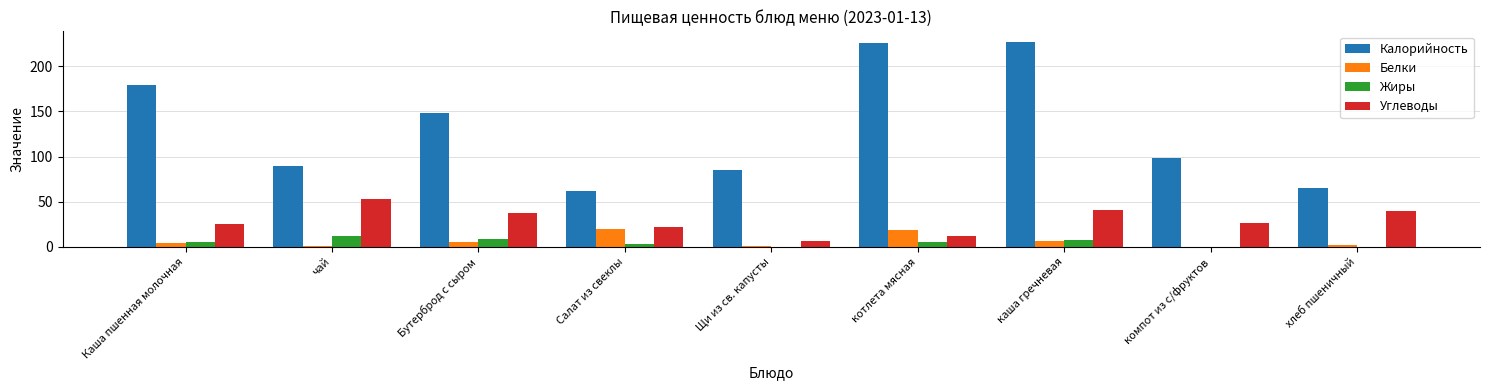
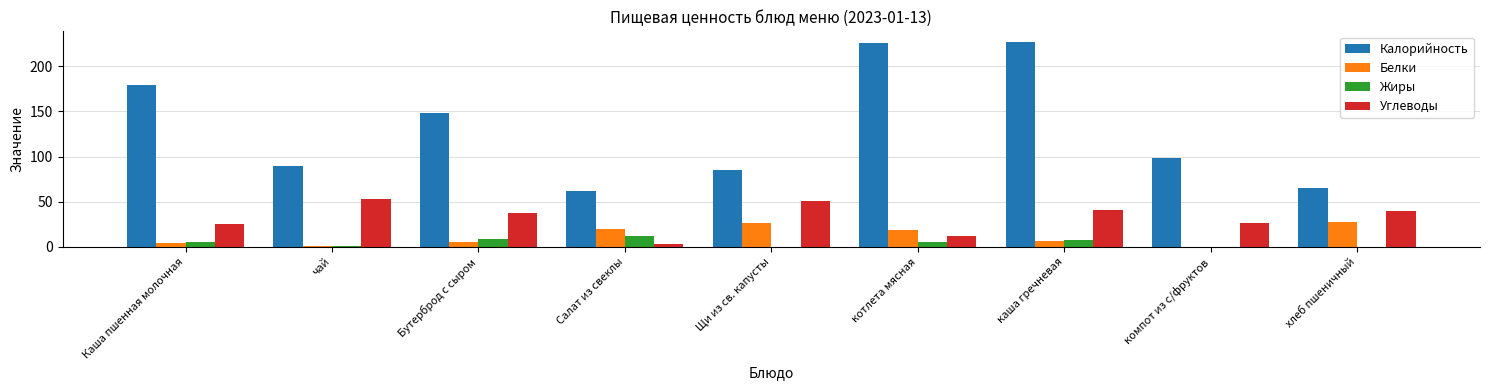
  {
    "Калорийность": {
      "Каша пшенная молочная": 180,
      "чай": 90,
      "Бутерброд с сыром": 150,
      "Салат из свеклы": 60,
      "Щи из св. капусты": 80,
      "котлета мясная": 230,
      "каша гречневая": 230,
      "компот из с/фруктов": 100,
      "хлеб пшеничный": 70
    },
    "Белки": {
      "Каша пшенная молочная": 0,
      "Бутерброд с сыром": 10,
      "Салат из свеклы": 20,
-     "Щи из св. капусты": 0,
+     "Щи из св. капусты": 30,
      "котлета мясная": 20,
      "каша гречневая": 10,
      "компот из с/фруктов": 0,
-     "хлеб пшеничный": 0
+     "хлеб пшеничный": 30
    },
    "Жиры": {
      "Каша пшенная молочная": 10,
-     "чай": 10,
+     "чай": 0,
      "Бутерброд с сыром": 10,
-     "Салат из свеклы": 0,
+     "Салат из свеклы": 10,
      "котлета мясная": 10,
      "каша гречневая": 10,
      "компот из с/фруктов": 0,
      "хлеб пшеничный": 0
    },
    "Углеводы": {
      "Каша пшенная молочная": 30,
      "чай": 50,
      "Бутерброд с сыром": 40,
-     "Салат из свеклы": 20,
-     "Щи из св. капусты": 10,
+     "Салат из свеклы": 0,
+     "Щи из св. капусты": 50,
      "котлета мясная": 10,
      "каша гречневая": 40,
      "компот из с/фруктов": 30,
      "хлеб пшеничный": 40
    }
  }
